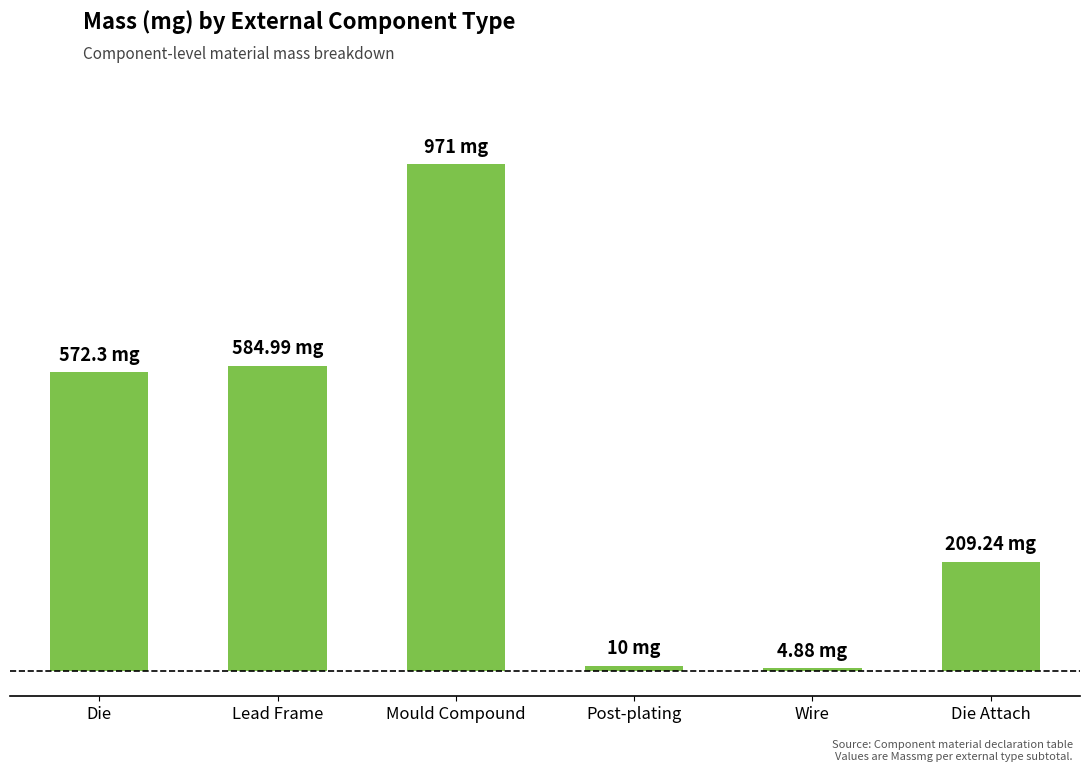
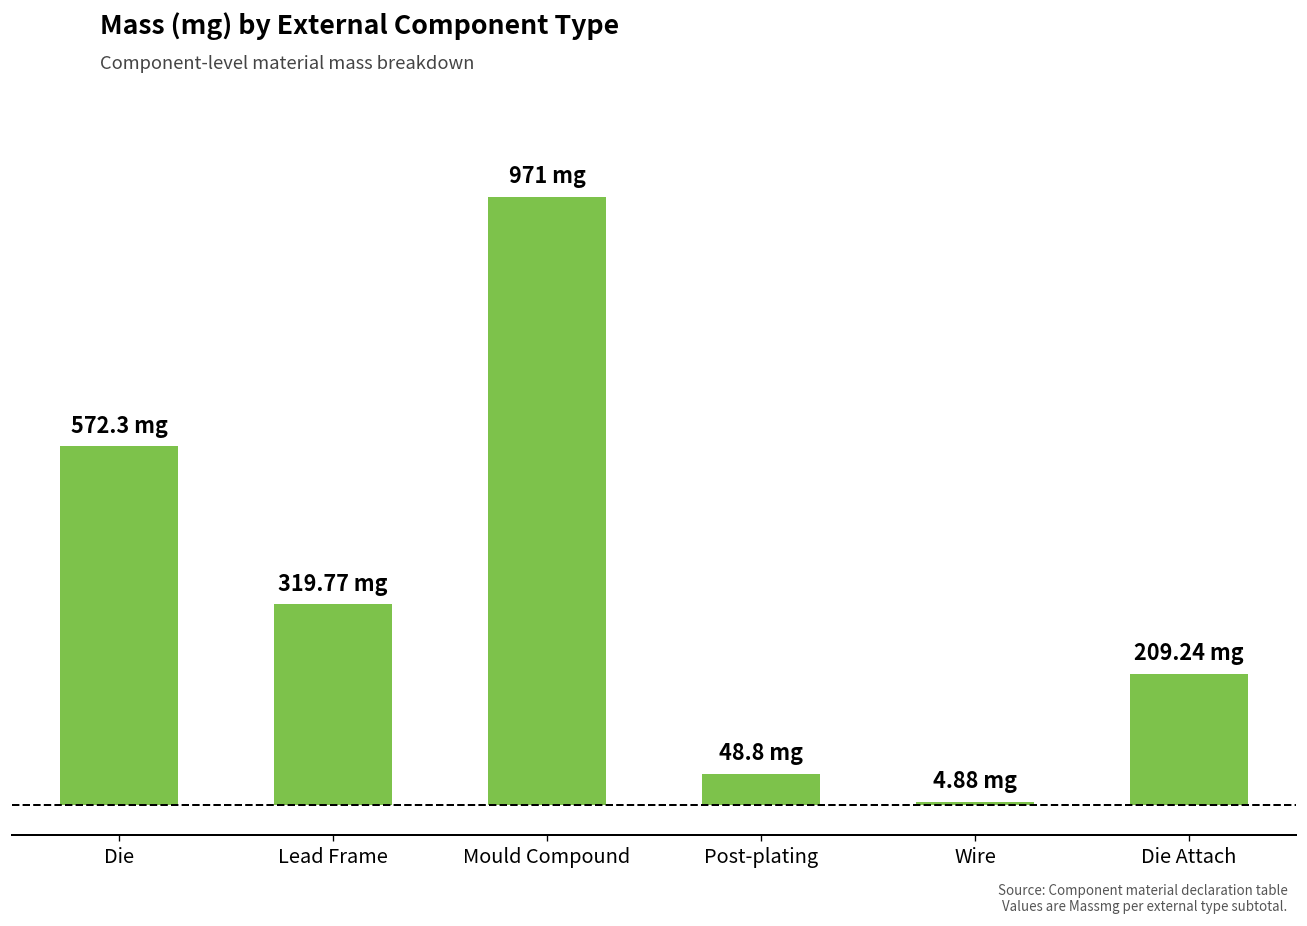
  {
    "Die": 572.3,
-   "Lead Frame": 584.99,
+   "Lead Frame": 319.77,
    "Mould Compound": 971,
-   "Post-plating": 10,
+   "Post-plating": 48.8,
    "Wire": 4.88,
    "Die Attach": 209.24
  }
